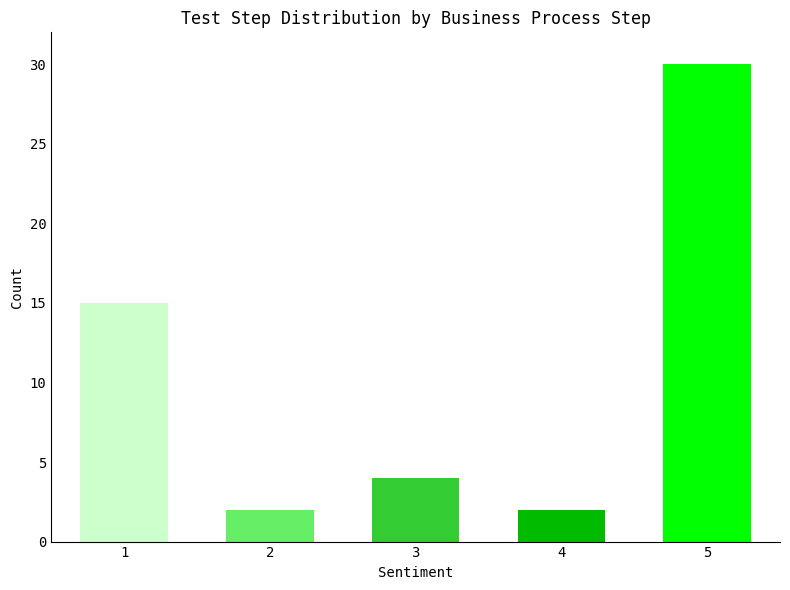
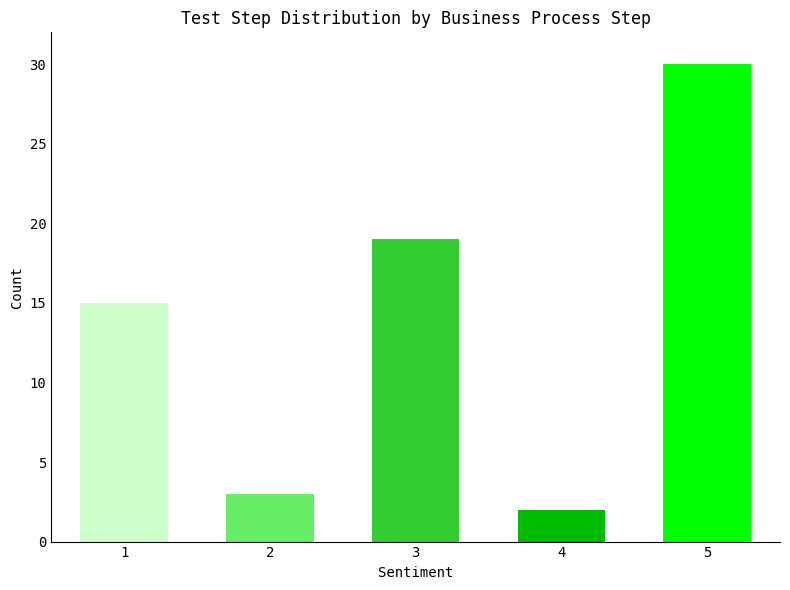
  {
    "1": 15,
-   "2": 2,
-   "3": 4,
+   "2": 3,
+   "3": 19,
    "4": 2,
    "5": 30
  }
